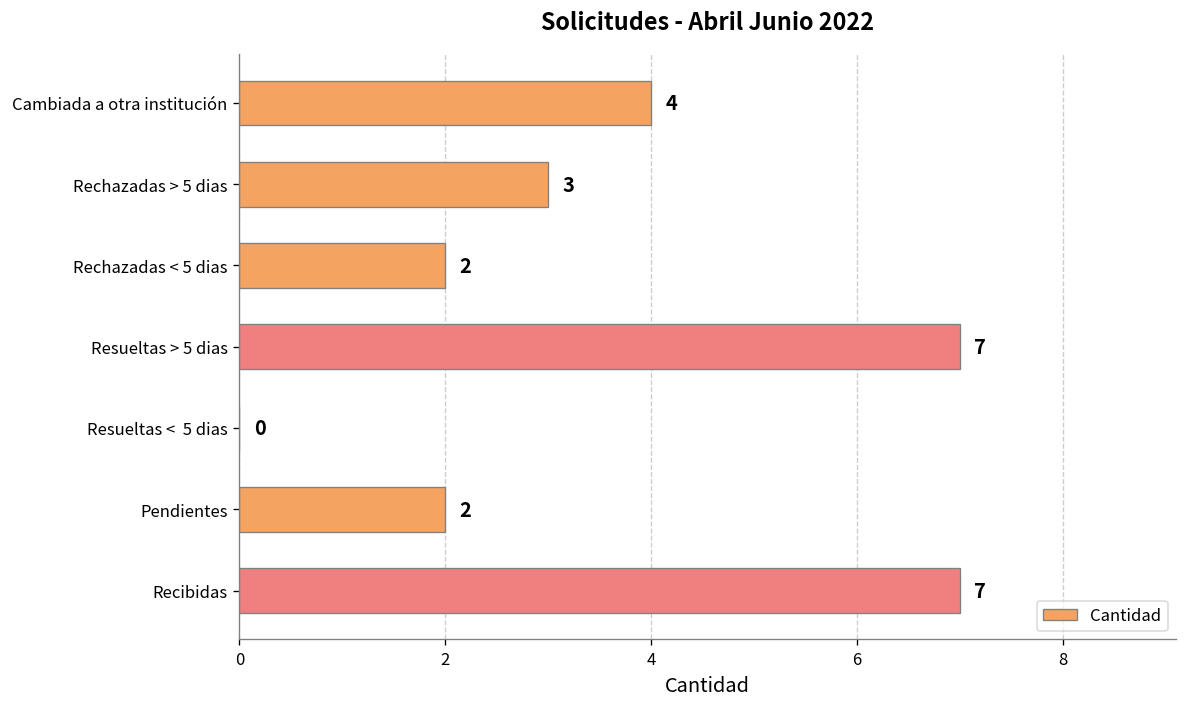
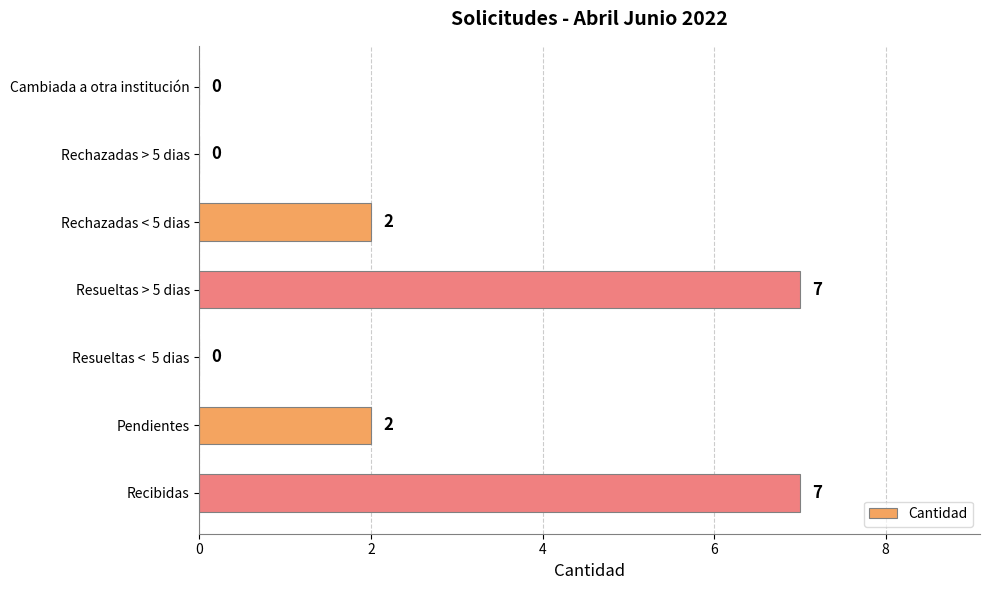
  {
-   "Cambiada a otra institución": 4,
-   "Rechazadas > 5 dias": 3,
+   "Cambiada a otra institución": 0,
+   "Rechazadas > 5 dias": 0,
    "Rechazadas < 5 dias": 2,
    "Resueltas > 5 dias": 7,
    "Resueltas < 5 dias": 0,
    "Pendientes": 2,
    "Recibidas": 7
  }
